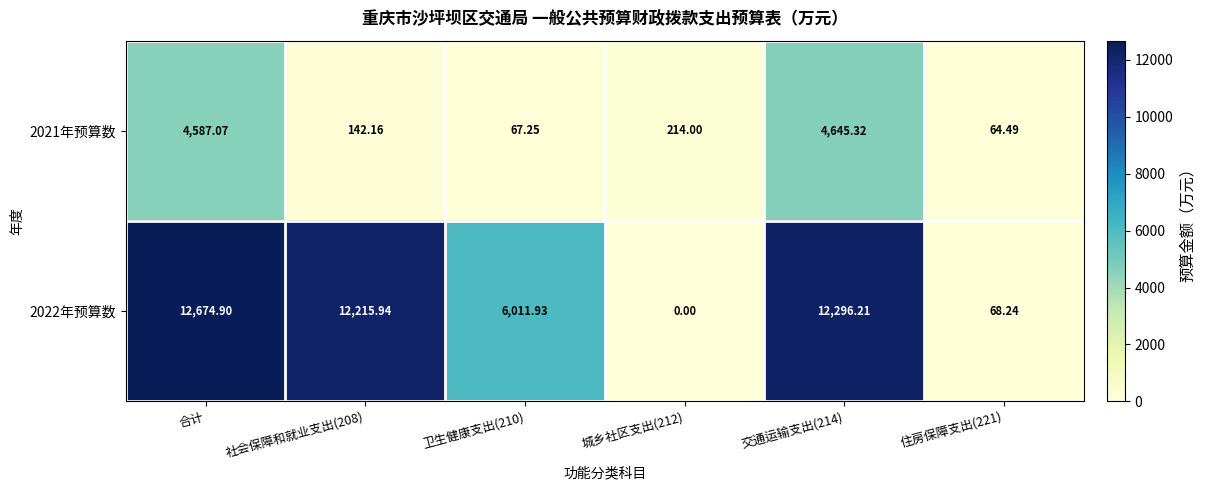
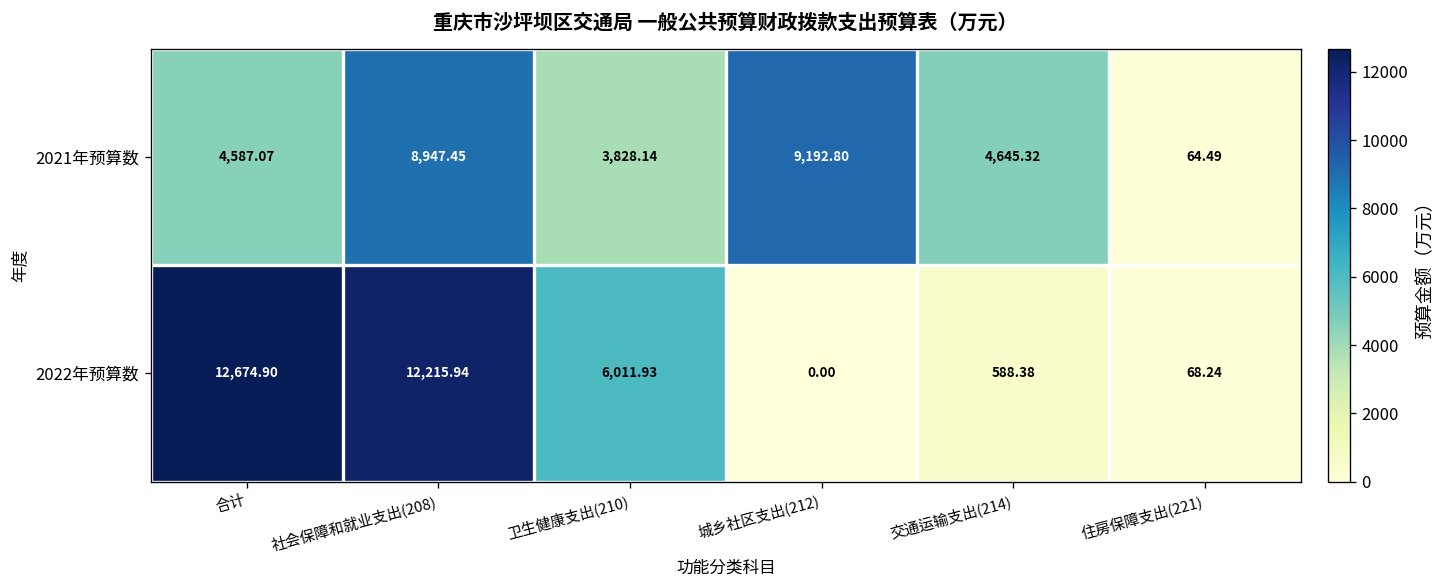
  {
    "2021年预算数": {
      "合计": "4,587.07",
-     "社会保障和就业支出(208)": "142.16",
-     "卫生健康支出(210)": "67.25",
-     "城乡社区支出(212)": "214.00",
+     "社会保障和就业支出(208)": "8,947.45",
+     "卫生健康支出(210)": "3,828.14",
+     "城乡社区支出(212)": "9,192.80",
      "交通运输支出(214)": "4,645.32",
      "住房保障支出(221)": "64.49"
    },
    "2022年预算数": {
      "合计": "12,674.90",
      "社会保障和就业支出(208)": "12,215.94",
      "卫生健康支出(210)": "6,011.93",
      "城乡社区支出(212)": "0.00",
-     "交通运输支出(214)": "12,296.21",
+     "交通运输支出(214)": "588.38",
      "住房保障支出(221)": "68.24"
    }
  }
